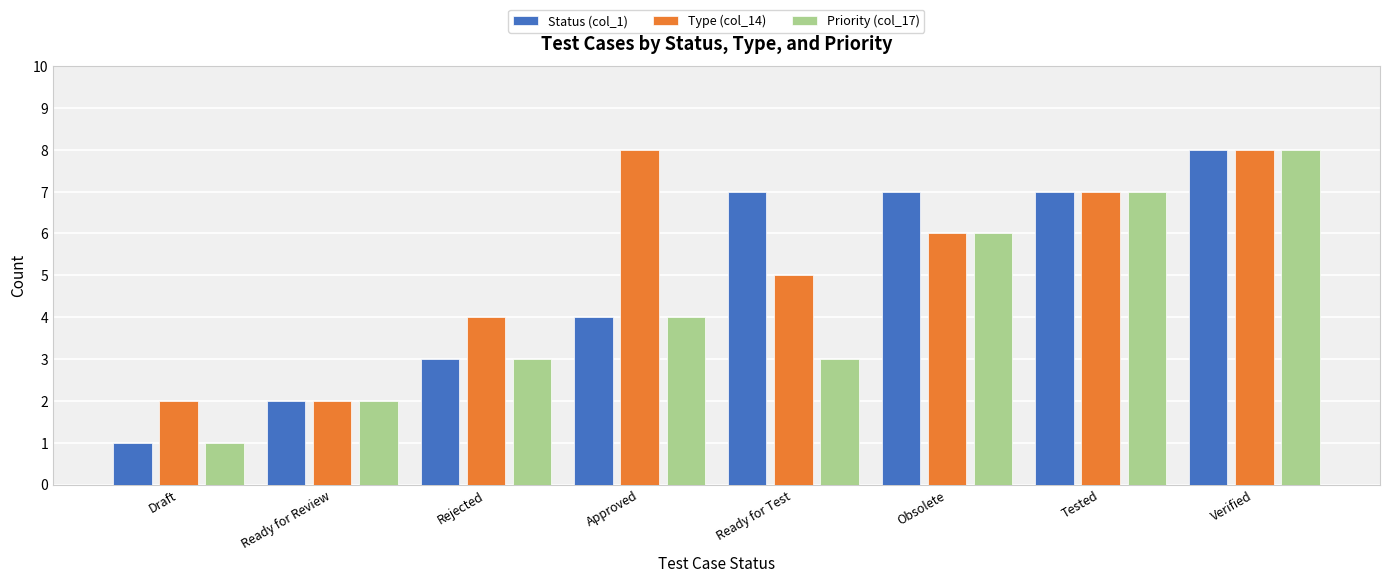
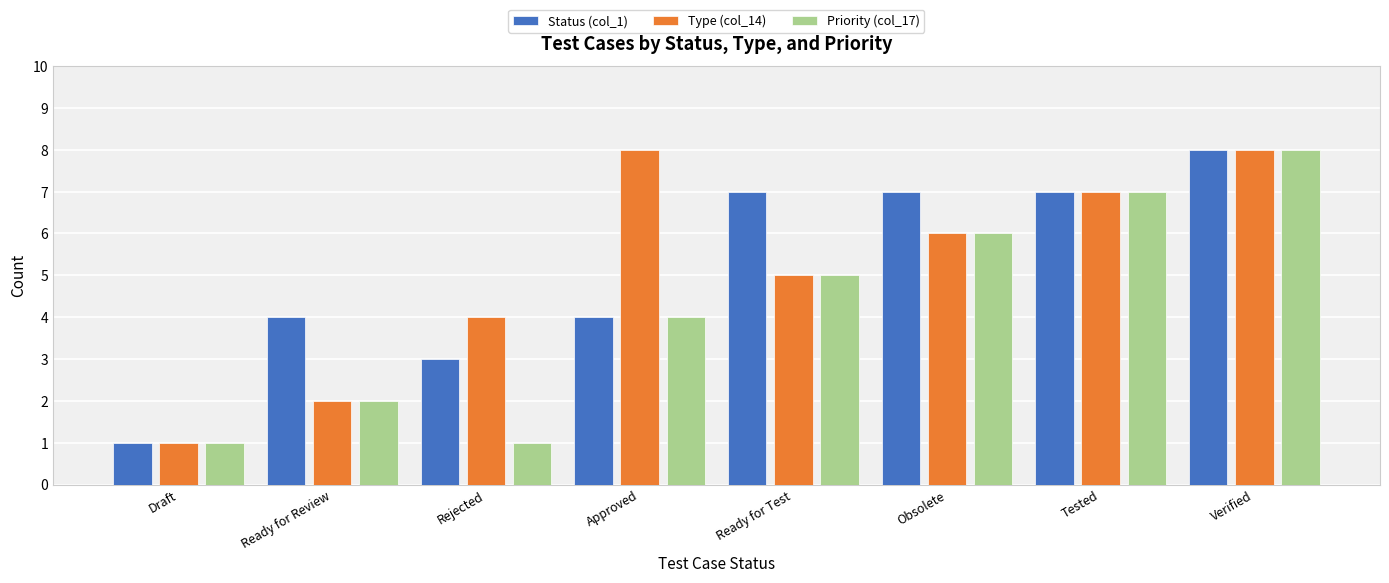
  {
    "Status (col_1)": {
      "Draft": 1,
-     "Ready for Review": 2,
+     "Ready for Review": 4,
      "Rejected": 3,
      "Approved": 4,
      "Ready for Test": 7,
      "Obsolete": 7,
      "Tested": 7,
      "Verified": 8
    },
    "Type (col_14)": {
-     "Draft": 2,
+     "Draft": 1,
      "Ready for Review": 2,
      "Rejected": 4,
      "Approved": 8,
      "Ready for Test": 5,
      "Obsolete": 6,
      "Tested": 7,
      "Verified": 8
    },
    "Priority (col_17)": {
      "Draft": 1,
      "Ready for Review": 2,
-     "Rejected": 3,
+     "Rejected": 1,
      "Approved": 4,
-     "Ready for Test": 3,
+     "Ready for Test": 5,
      "Obsolete": 6,
      "Tested": 7,
      "Verified": 8
    }
  }
